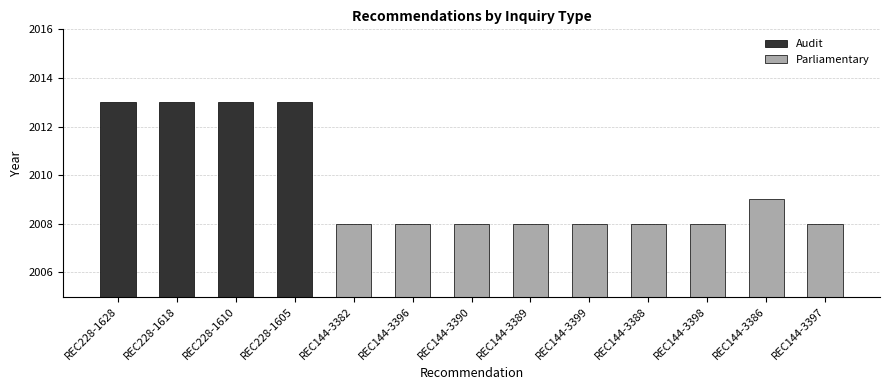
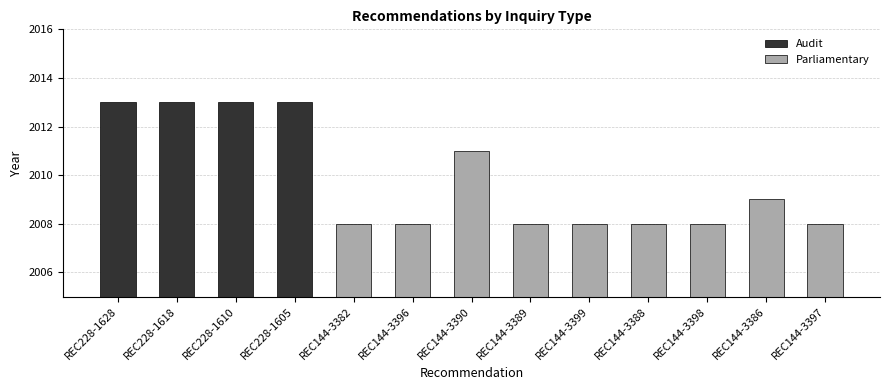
  {
    "REC228-1628": 2013,
    "REC228-1618": 2013,
    "REC228-1610": 2013,
    "REC228-1605": 2013,
    "REC144-3382": 2008,
    "REC144-3396": 2008,
-   "REC144-3390": 2008,
+   "REC144-3390": 2011,
    "REC144-3389": 2008,
    "REC144-3399": 2008,
    "REC144-3388": 2008,
    "REC144-3398": 2008,
    "REC144-3386": 2009,
    "REC144-3397": 2008
  }
